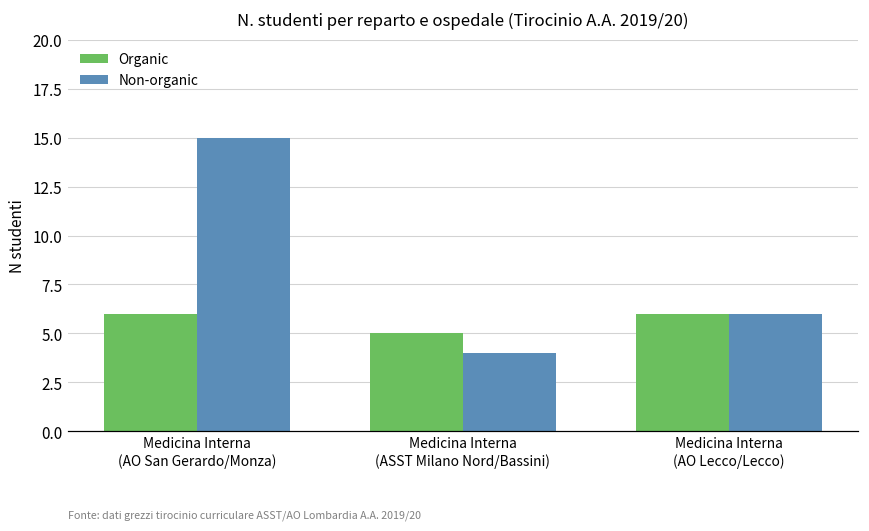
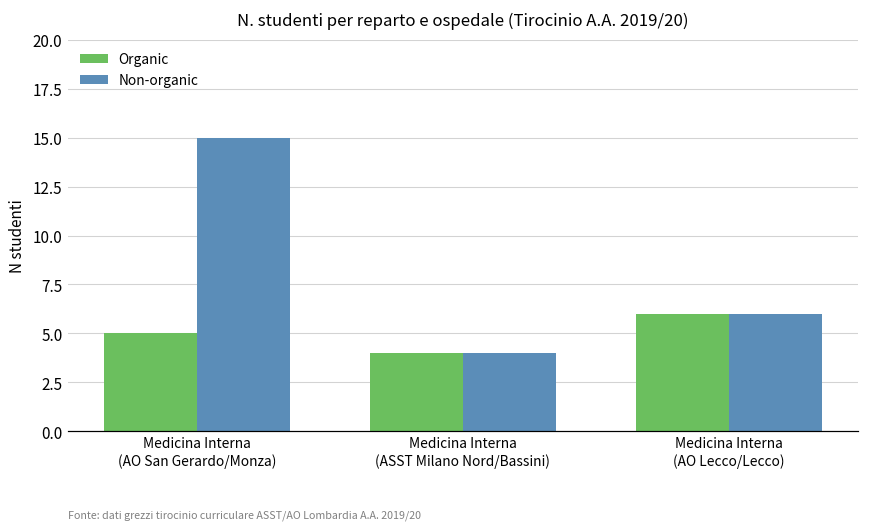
  {
    "Organic": {
-     "Medicina Interna (AO San Gerardo/Monza)": 6,
-     "Medicina Interna (ASST Milano Nord/Bassini)": 5,
+     "Medicina Interna (AO San Gerardo/Monza)": 5,
+     "Medicina Interna (ASST Milano Nord/Bassini)": 4,
      "Medicina Interna (AO Lecco/Lecco)": 6
    },
    "Non-organic": {
      "Medicina Interna (AO San Gerardo/Monza)": 15,
      "Medicina Interna (ASST Milano Nord/Bassini)": 4,
      "Medicina Interna (AO Lecco/Lecco)": 6
    }
  }
